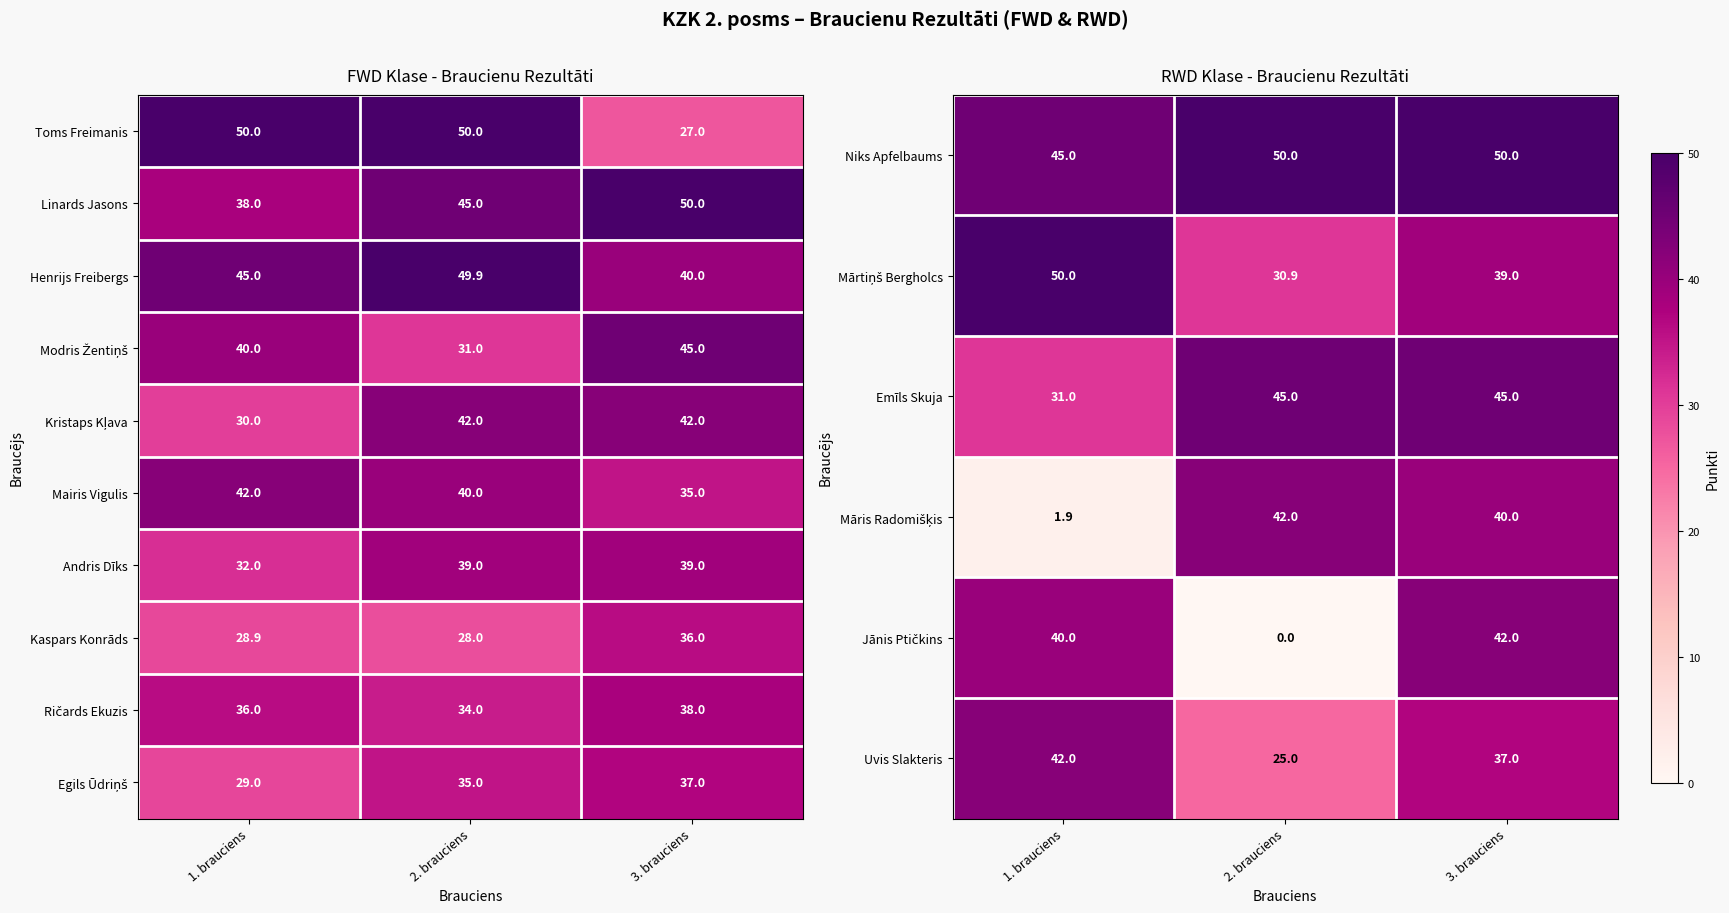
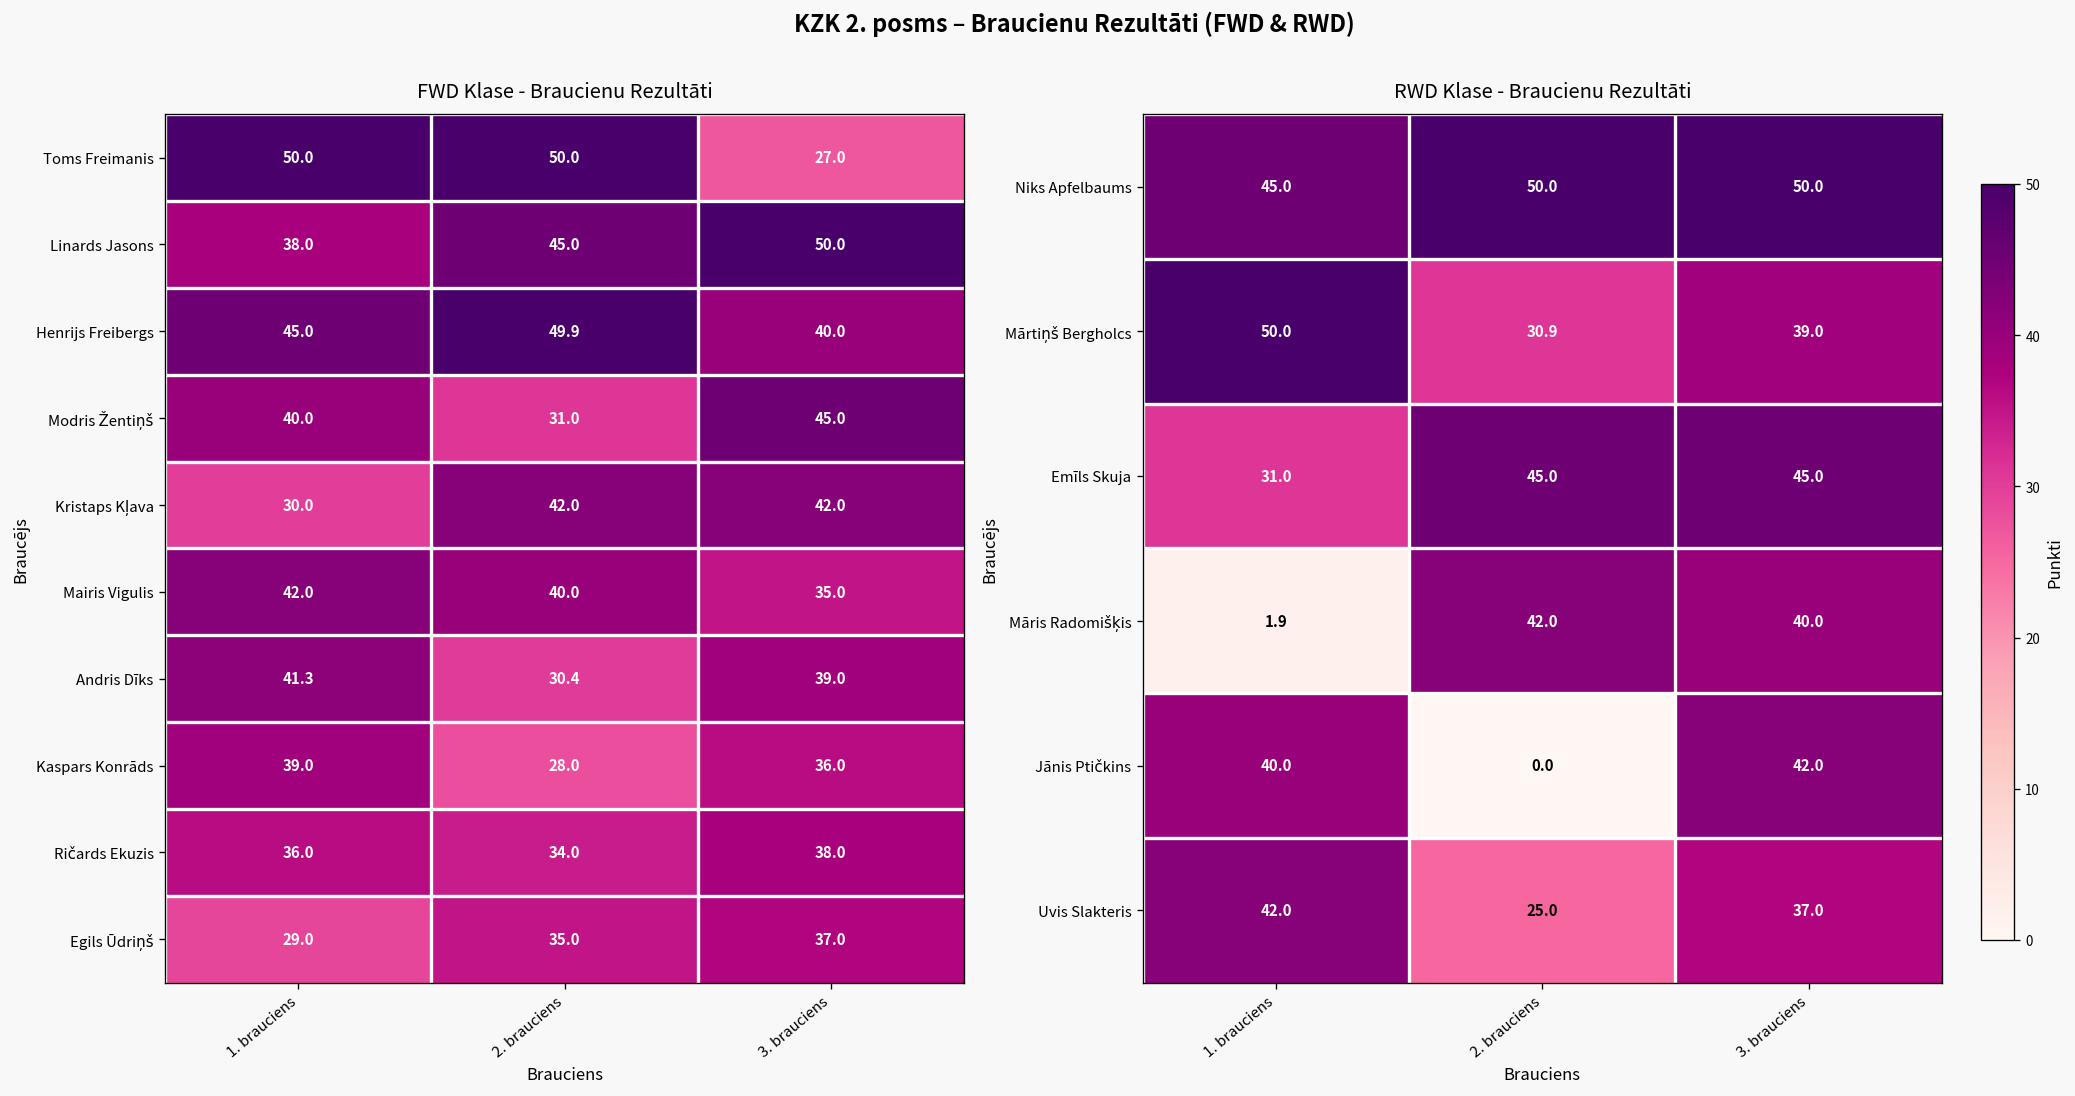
  {
    "FWD Klase - Braucienu Rezultāti": {
      "Toms Freimanis": {
        "1. brauciens": 50.0,
        "2. brauciens": 50.0,
        "3. brauciens": 27.0
      },
      "Linards Jasons": {
        "1. brauciens": 38.0,
        "2. brauciens": 45.0,
        "3. brauciens": 50.0
      },
      "Henrijs Freibergs": {
        "1. brauciens": 45.0,
        "2. brauciens": 49.9,
        "3. brauciens": 40.0
      },
      "Modris Žentiņš": {
        "1. brauciens": 40.0,
        "2. brauciens": 31.0,
        "3. brauciens": 45.0
      },
      "Kristaps Kļava": {
        "1. brauciens": 30.0,
        "2. brauciens": 42.0,
        "3. brauciens": 42.0
      },
      "Mairis Vigulis": {
        "1. brauciens": 42.0,
        "2. brauciens": 40.0,
        "3. brauciens": 35.0
      },
      "Andris Dīks": {
-       "1. brauciens": 32.0,
-       "2. brauciens": 39.0,
+       "1. brauciens": 41.3,
+       "2. brauciens": 30.4,
        "3. brauciens": 39.0
      },
      "Kaspars Konrāds": {
-       "1. brauciens": 28.9,
+       "1. brauciens": 39.0,
        "2. brauciens": 28.0,
        "3. brauciens": 36.0
      },
      "Ričards Ekuzis": {
        "1. brauciens": 36.0,
        "2. brauciens": 34.0,
        "3. brauciens": 38.0
      },
      "Egils Ūdriņš": {
        "1. brauciens": 29.0,
        "2. brauciens": 35.0,
        "3. brauciens": 37.0
      }
    },
    "RWD Klase - Braucienu Rezultāti": {
      "Niks Apfelbaums": {
        "1. brauciens": 45.0,
        "2. brauciens": 50.0,
        "3. brauciens": 50.0
      },
      "Mārtiņš Bergholcs": {
        "1. brauciens": 50.0,
        "2. brauciens": 30.9,
        "3. brauciens": 39.0
      },
      "Emīls Skuja": {
        "1. brauciens": 31.0,
        "2. brauciens": 45.0,
        "3. brauciens": 45.0
      },
      "Māris Radomišķis": {
        "1. brauciens": 1.9,
        "2. brauciens": 42.0,
        "3. brauciens": 40.0
      },
      "Jānis Ptičkins": {
        "1. brauciens": 40.0,
        "2. brauciens": 0.0,
        "3. brauciens": 42.0
      },
      "Uvis Slakteris": {
        "1. brauciens": 42.0,
        "2. brauciens": 25.0,
        "3. brauciens": 37.0
      }
    }
  }
